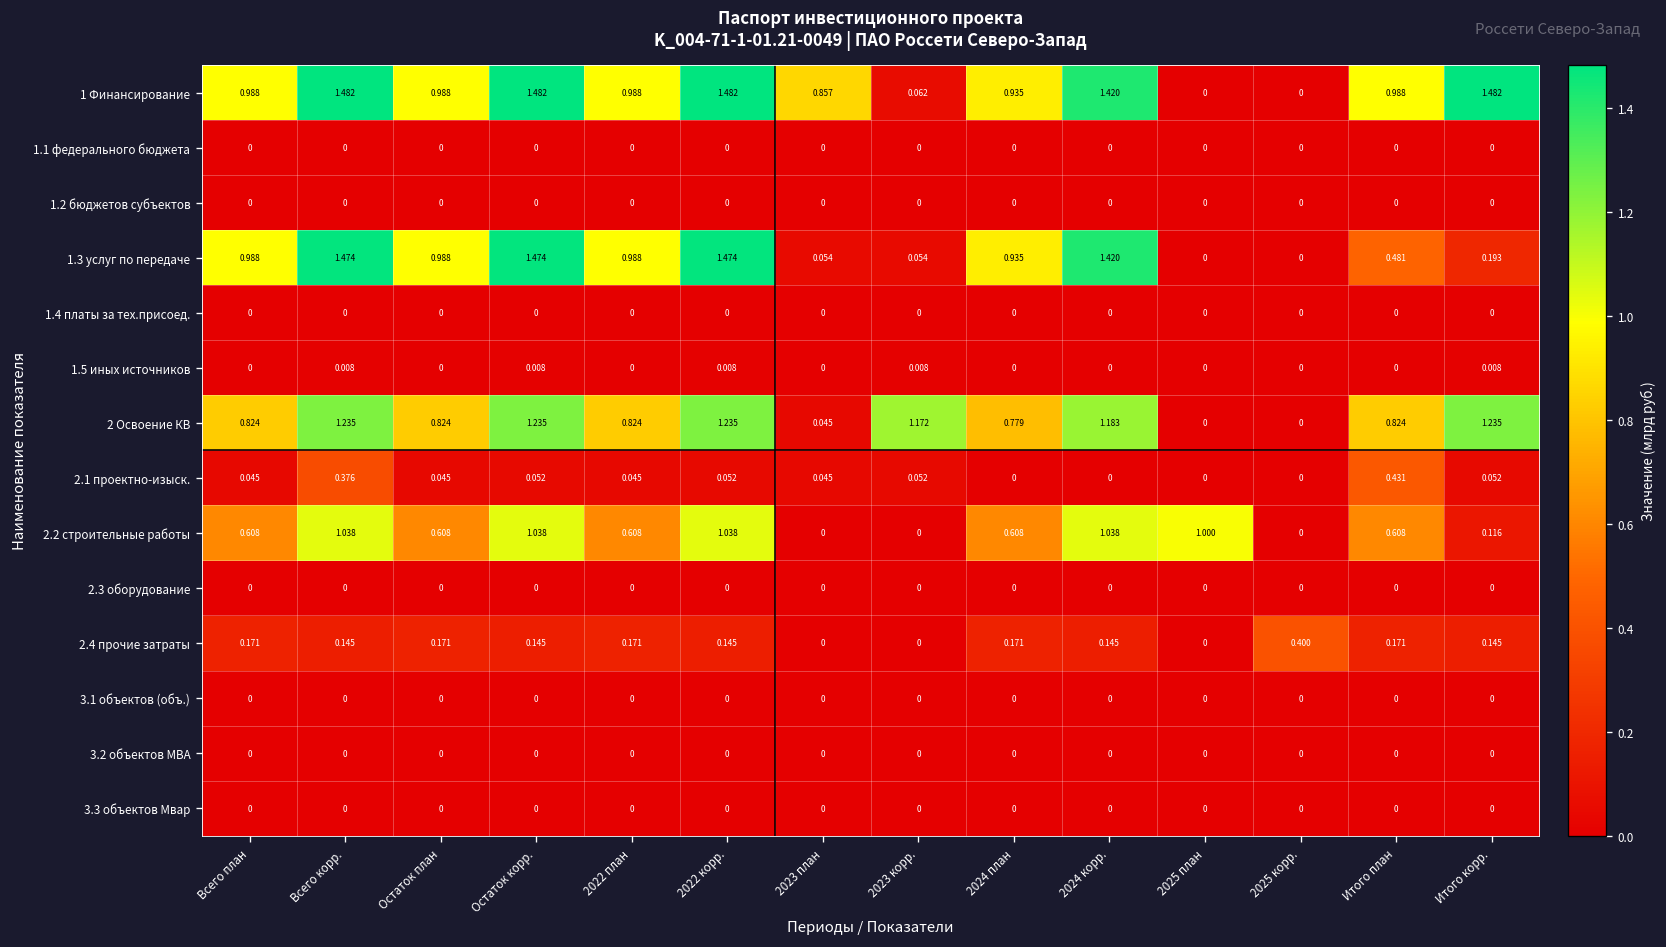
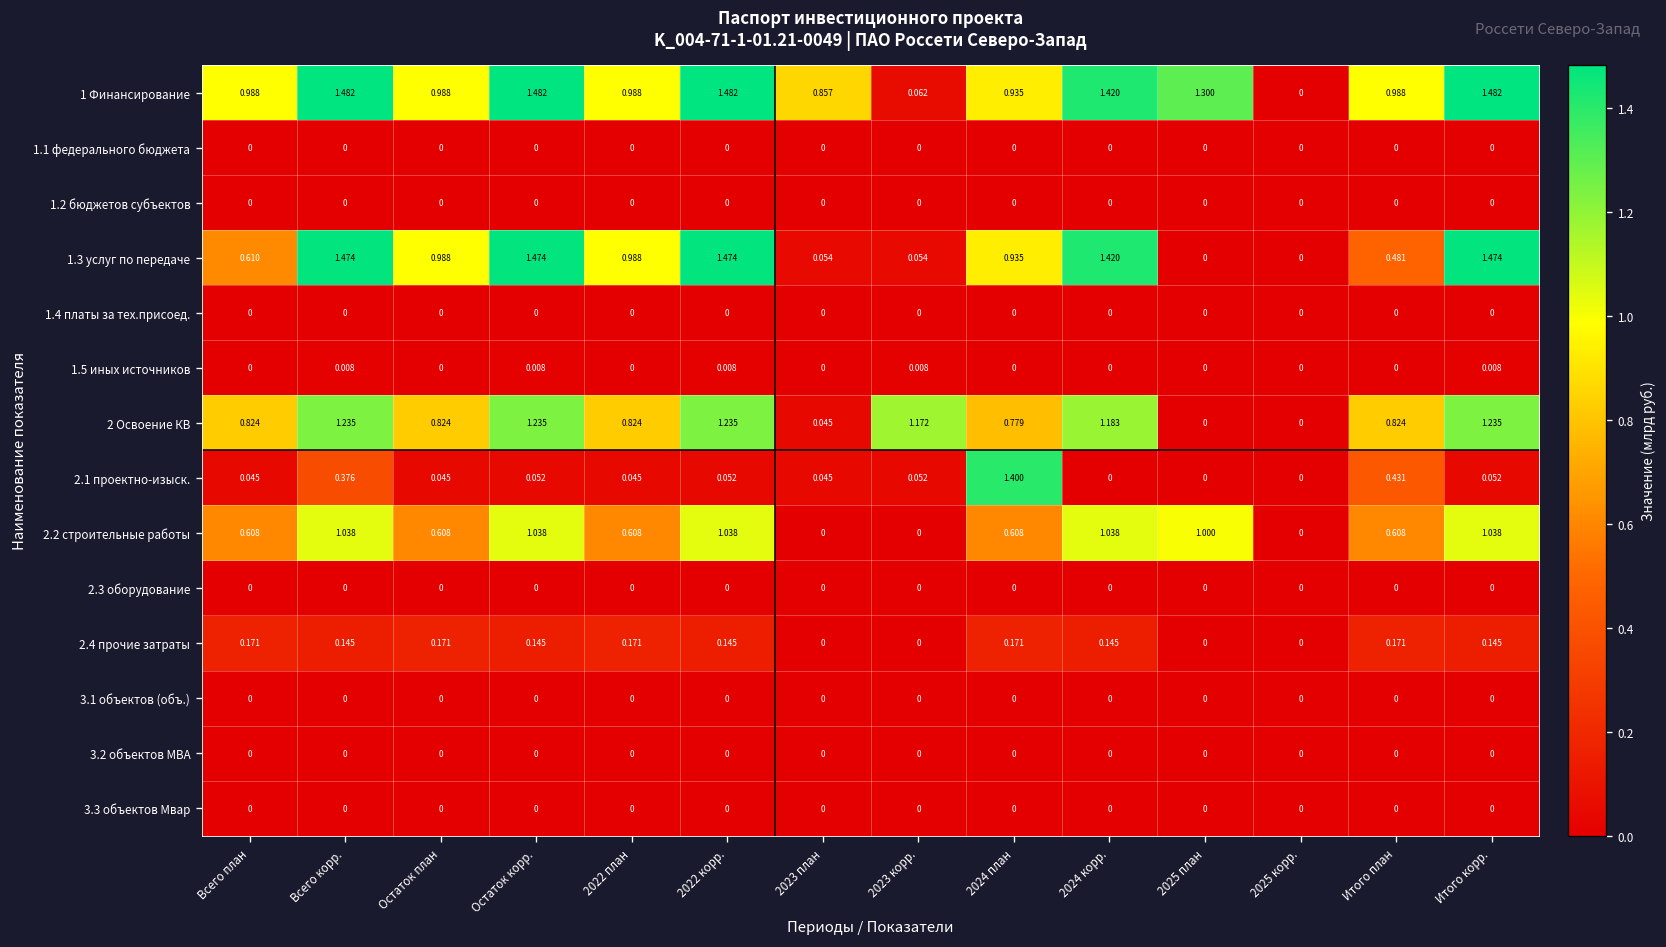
  {
    "1 Финансирование": {
      "Всего план": 0.988,
      "Всего корр.": 1.482,
      "Остаток план": 0.988,
      "Остаток корр.": 1.482,
      "2022 план": 0.988,
      "2022 корр.": 1.482,
      "2023 план": 0.857,
      "2023 корр.": 0.062,
      "2024 план": 0.935,
      "2024 корр.": 1.420,
-     "2025 план": 0,
+     "2025 план": 1.300,
      "2025 корр.": 0,
      "Итого план": 0.988,
      "Итого корр.": 1.482
    },
    "1.1 федерального бюджета": {
      "Всего план": 0,
      "Всего корр.": 0,
      "Остаток план": 0,
      "Остаток корр.": 0,
      "2022 план": 0,
      "2022 корр.": 0,
      "2023 план": 0,
      "2023 корр.": 0,
      "2024 план": 0,
      "2024 корр.": 0,
      "2025 план": 0,
      "2025 корр.": 0,
      "Итого план": 0,
      "Итого корр.": 0
    },
    "1.2 бюджетов субъектов": {
      "Всего план": 0,
      "Всего корр.": 0,
      "Остаток план": 0,
      "Остаток корр.": 0,
      "2022 план": 0,
      "2022 корр.": 0,
      "2023 план": 0,
      "2023 корр.": 0,
      "2024 план": 0,
      "2024 корр.": 0,
      "2025 план": 0,
      "2025 корр.": 0,
      "Итого план": 0,
      "Итого корр.": 0
    },
    "1.3 услуг по передаче": {
-     "Всего план": 0.988,
+     "Всего план": 0.610,
      "Всего корр.": 1.474,
      "Остаток план": 0.988,
      "Остаток корр.": 1.474,
      "2022 план": 0.988,
      "2022 корр.": 1.474,
      "2023 план": 0.054,
      "2023 корр.": 0.054,
      "2024 план": 0.935,
      "2024 корр.": 1.420,
      "2025 план": 0,
      "2025 корр.": 0,
      "Итого план": 0.481,
-     "Итого корр.": 0.193
+     "Итого корр.": 1.474
    },
    "1.4 платы за тех.присоед.": {
      "Всего план": 0,
      "Всего корр.": 0,
      "Остаток план": 0,
      "Остаток корр.": 0,
      "2022 план": 0,
      "2022 корр.": 0,
      "2023 план": 0,
      "2023 корр.": 0,
      "2024 план": 0,
      "2024 корр.": 0,
      "2025 план": 0,
      "2025 корр.": 0,
      "Итого план": 0,
      "Итого корр.": 0
    },
    "1.5 иных источников": {
      "Всего план": 0,
      "Всего корр.": 0.008,
      "Остаток план": 0,
      "Остаток корр.": 0.008,
      "2022 план": 0,
      "2022 корр.": 0.008,
      "2023 план": 0,
      "2023 корр.": 0.008,
      "2024 план": 0,
      "2024 корр.": 0,
      "2025 план": 0,
      "2025 корр.": 0,
      "Итого план": 0,
      "Итого корр.": 0.008
    },
    "2 Освоение КВ": {
      "Всего план": 0.824,
      "Всего корр.": 1.235,
      "Остаток план": 0.824,
      "Остаток корр.": 1.235,
      "2022 план": 0.824,
      "2022 корр.": 1.235,
      "2023 план": 0.045,
      "2023 корр.": 1.172,
      "2024 план": 0.779,
      "2024 корр.": 1.183,
      "2025 план": 0,
      "2025 корр.": 0,
      "Итого план": 0.824,
      "Итого корр.": 1.235
    },
    "2.1 проектно-изыск.": {
      "Всего план": 0.045,
      "Всего корр.": 0.376,
      "Остаток план": 0.045,
      "Остаток корр.": 0.052,
      "2022 план": 0.045,
      "2022 корр.": 0.052,
      "2023 план": 0.045,
      "2023 корр.": 0.052,
-     "2024 план": 0,
+     "2024 план": 1.400,
      "2024 корр.": 0,
      "2025 план": 0,
      "2025 корр.": 0,
      "Итого план": 0.431,
      "Итого корр.": 0.052
    },
    "2.2 строительные работы": {
      "Всего план": 0.608,
      "Всего корр.": 1.038,
      "Остаток план": 0.608,
      "Остаток корр.": 1.038,
      "2022 план": 0.608,
      "2022 корр.": 1.038,
      "2023 план": 0,
      "2023 корр.": 0,
      "2024 план": 0.608,
      "2024 корр.": 1.038,
      "2025 план": 1.000,
      "2025 корр.": 0,
      "Итого план": 0.608,
-     "Итого корр.": 0.116
+     "Итого корр.": 1.038
    },
    "2.3 оборудование": {
      "Всего план": 0,
      "Всего корр.": 0,
      "Остаток план": 0,
      "Остаток корр.": 0,
      "2022 план": 0,
      "2022 корр.": 0,
      "2023 план": 0,
      "2023 корр.": 0,
      "2024 план": 0,
      "2024 корр.": 0,
      "2025 план": 0,
      "2025 корр.": 0,
      "Итого план": 0,
      "Итого корр.": 0
    },
    "2.4 прочие затраты": {
      "Всего план": 0.171,
      "Всего корр.": 0.145,
      "Остаток план": 0.171,
      "Остаток корр.": 0.145,
      "2022 план": 0.171,
      "2022 корр.": 0.145,
      "2023 план": 0,
      "2023 корр.": 0,
      "2024 план": 0.171,
      "2024 корр.": 0.145,
      "2025 план": 0,
-     "2025 корр.": 0.400,
+     "2025 корр.": 0,
      "Итого план": 0.171,
      "Итого корр.": 0.145
    },
    "3.1 объектов (объ.)": {
      "Всего план": 0,
      "Всего корр.": 0,
      "Остаток план": 0,
      "Остаток корр.": 0,
      "2022 план": 0,
      "2022 корр.": 0,
      "2023 план": 0,
      "2023 корр.": 0,
      "2024 план": 0,
      "2024 корр.": 0,
      "2025 план": 0,
      "2025 корр.": 0,
      "Итого план": 0,
      "Итого корр.": 0
    },
    "3.2 объектов МВА": {
      "Всего план": 0,
      "Всего корр.": 0,
      "Остаток план": 0,
      "Остаток корр.": 0,
      "2022 план": 0,
      "2022 корр.": 0,
      "2023 план": 0,
      "2023 корр.": 0,
      "2024 план": 0,
      "2024 корр.": 0,
      "2025 план": 0,
      "2025 корр.": 0,
      "Итого план": 0,
      "Итого корр.": 0
    },
    "3.3 объектов Мвар": {
      "Всего план": 0,
      "Всего корр.": 0,
      "Остаток план": 0,
      "Остаток корр.": 0,
      "2022 план": 0,
      "2022 корр.": 0,
      "2023 план": 0,
      "2023 корр.": 0,
      "2024 план": 0,
      "2024 корр.": 0,
      "2025 план": 0,
      "2025 корр.": 0,
      "Итого план": 0,
      "Итого корр.": 0
    }
  }
